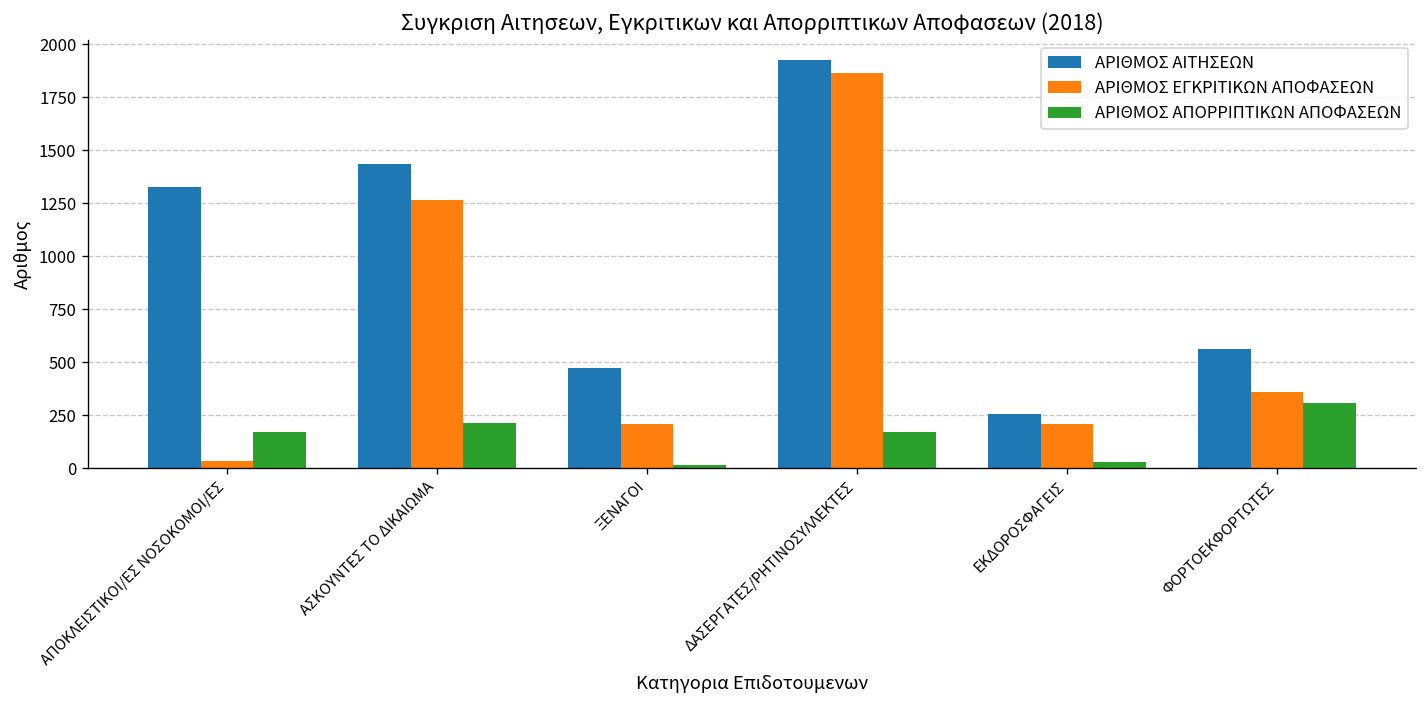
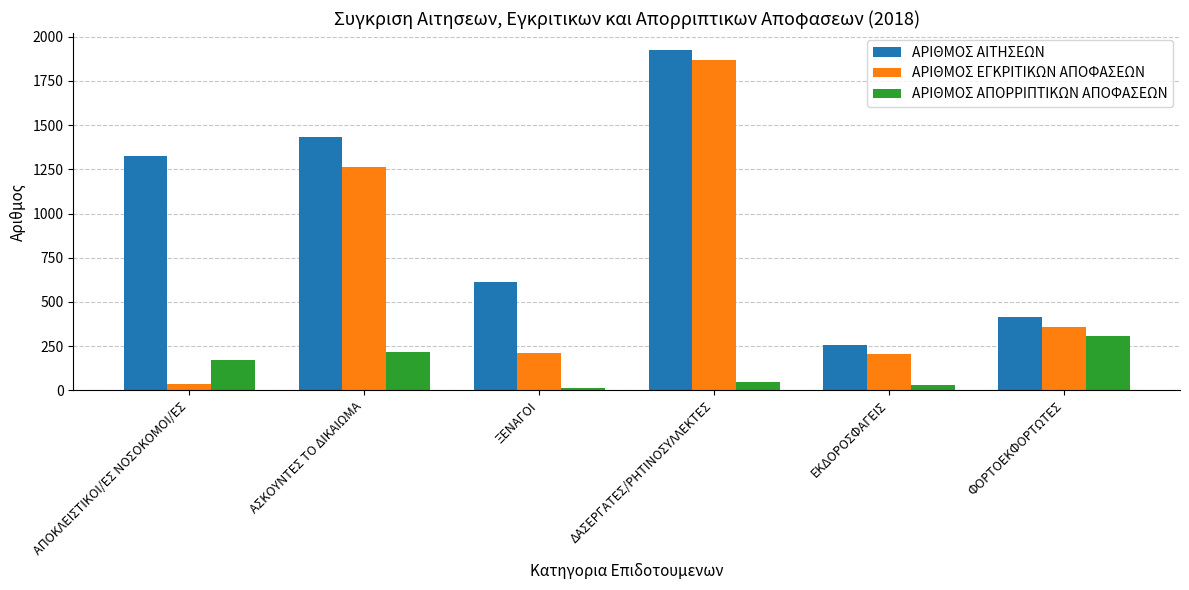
  {
    "ΑΡΙΘΜΟΣ ΑΙΤΗΣΕΩΝ": {
      "ΑΠΟΚΛΕΙΣΤΙΚΟΙ/ΕΣ ΝΟΣΟΚΟΜΟΙ/ΕΣ": 1330,
      "ΑΣΚΟΥΝΤΕΣ ΤΟ ΔΙΚΑΙΩΜΑ": 1430,
-     "ΞΕΝΑΓΟΙ": 470,
+     "ΞΕΝΑΓΟΙ": 610,
      "ΔΑΣΕΡΓΑΤΕΣ/ΡΗΤΙΝΟΣΥΛΛΕΚΤΕΣ": 1930,
      "ΕΚΔΟΡΟΣΦΑΓΕΙΣ": 250,
-     "ΦΟΡΤΟΕΚΦΟΡΤΩΤΕΣ": 560
+     "ΦΟΡΤΟΕΚΦΟΡΤΩΤΕΣ": 420
    },
    "ΑΡΙΘΜΟΣ ΕΓΚΡΙΤΙΚΩΝ ΑΠΟΦΑΣΕΩΝ": {
      "ΑΠΟΚΛΕΙΣΤΙΚΟΙ/ΕΣ ΝΟΣΟΚΟΜΟΙ/ΕΣ": 40,
      "ΑΣΚΟΥΝΤΕΣ ΤΟ ΔΙΚΑΙΩΜΑ": 1270,
      "ΞΕΝΑΓΟΙ": 210,
      "ΔΑΣΕΡΓΑΤΕΣ/ΡΗΤΙΝΟΣΥΛΛΕΚΤΕΣ": 1870,
      "ΕΚΔΟΡΟΣΦΑΓΕΙΣ": 210,
      "ΦΟΡΤΟΕΚΦΟΡΤΩΤΕΣ": 360
    },
    "ΑΡΙΘΜΟΣ ΑΠΟΡΡΙΠΤΙΚΩΝ ΑΠΟΦΑΣΕΩΝ": {
      "ΑΠΟΚΛΕΙΣΤΙΚΟΙ/ΕΣ ΝΟΣΟΚΟΜΟΙ/ΕΣ": 170,
      "ΑΣΚΟΥΝΤΕΣ ΤΟ ΔΙΚΑΙΩΜΑ": 210,
-     "ΔΑΣΕΡΓΑΤΕΣ/ΡΗΤΙΝΟΣΥΛΛΕΚΤΕΣ": 170,
+     "ΔΑΣΕΡΓΑΤΕΣ/ΡΗΤΙΝΟΣΥΛΛΕΚΤΕΣ": 50,
      "ΕΚΔΟΡΟΣΦΑΓΕΙΣ": 30,
      "ΦΟΡΤΟΕΚΦΟΡΤΩΤΕΣ": 310
    }
  }
